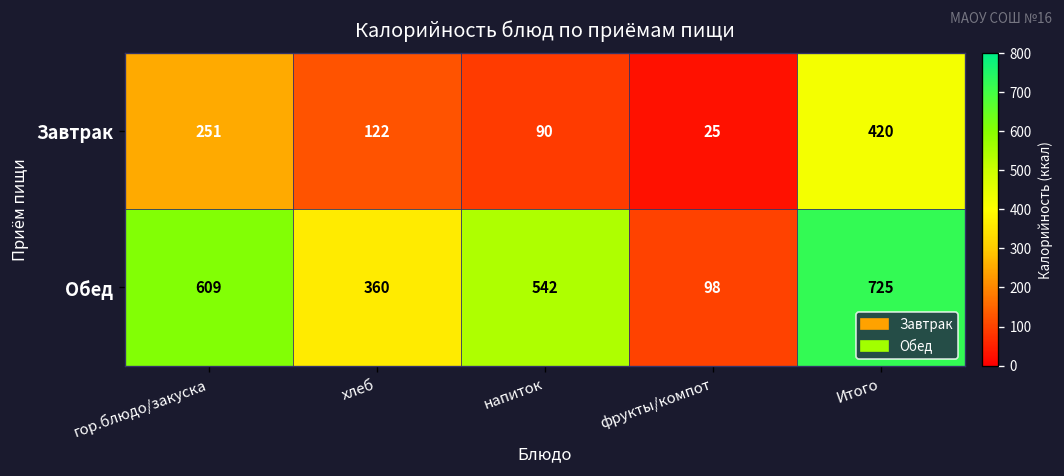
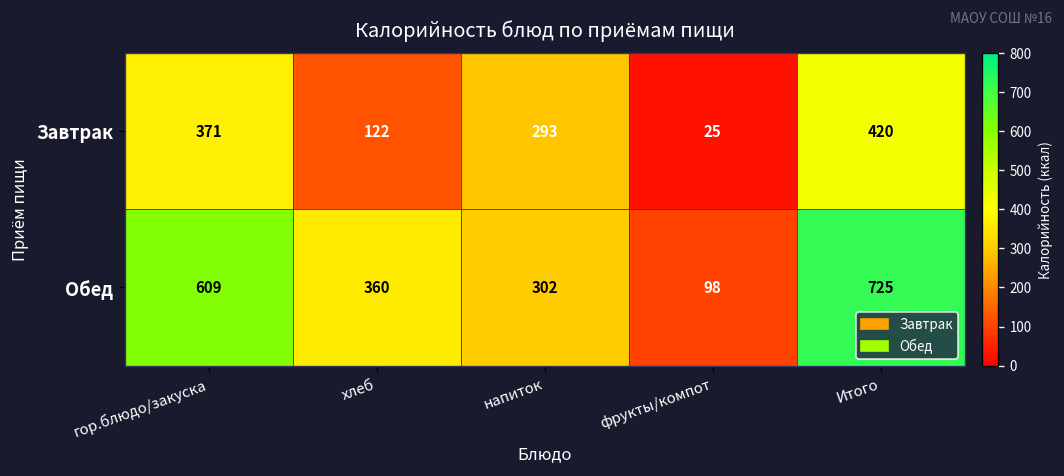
  {
    "Завтрак": {
-     "гор.блюдо/закуска": 251,
+     "гор.блюдо/закуска": 371,
      "хлеб": 122,
-     "напиток": 90,
+     "напиток": 293,
      "фрукты/компот": 25,
      "Итого": 420
    },
    "Обед": {
      "гор.блюдо/закуска": 609,
      "хлеб": 360,
-     "напиток": 542,
+     "напиток": 302,
      "фрукты/компот": 98,
      "Итого": 725
    }
  }
